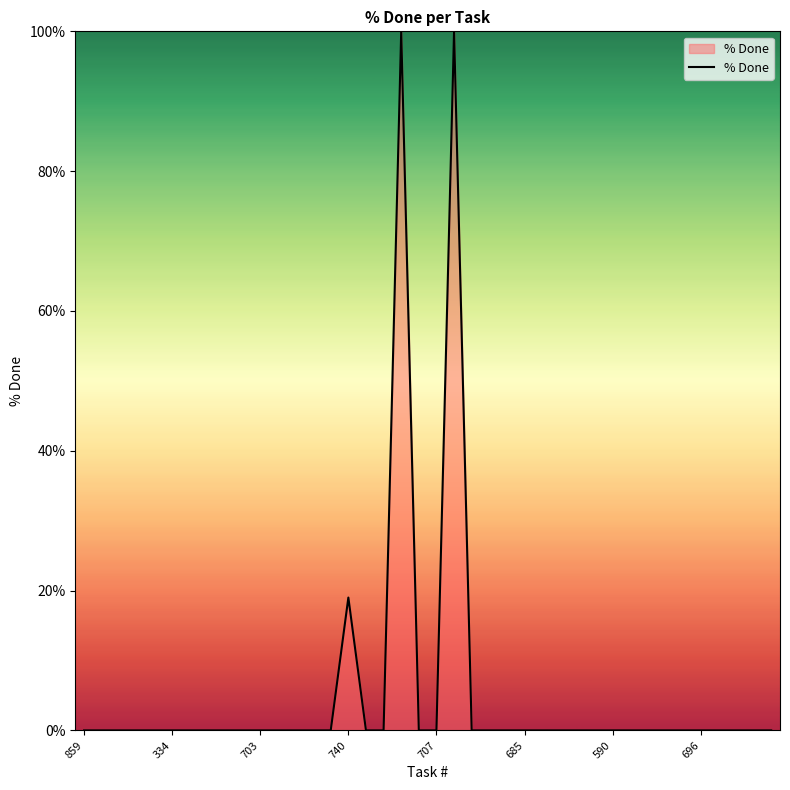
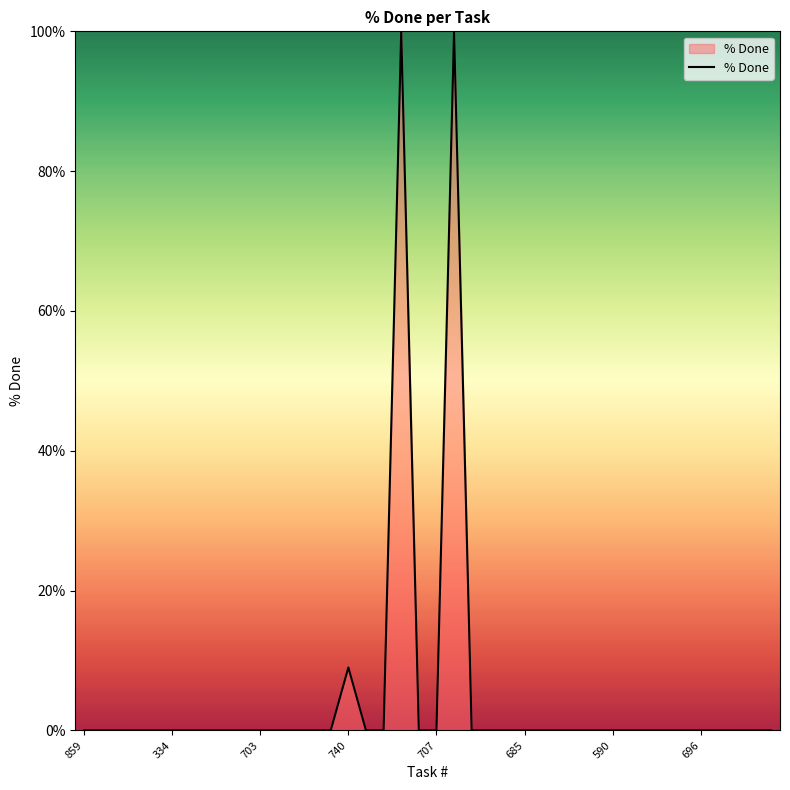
  {
    "859": "0%",
    "334": "0%",
    "703": "0%",
-   "740": "19%",
+   "740": "9%",
    "707": "0%",
    "685": "0%",
    "590": "0%",
    "696": "0%"
  }
